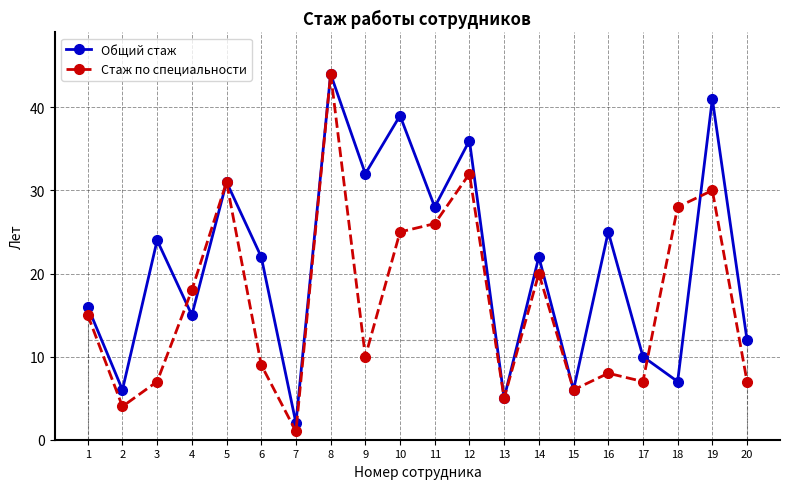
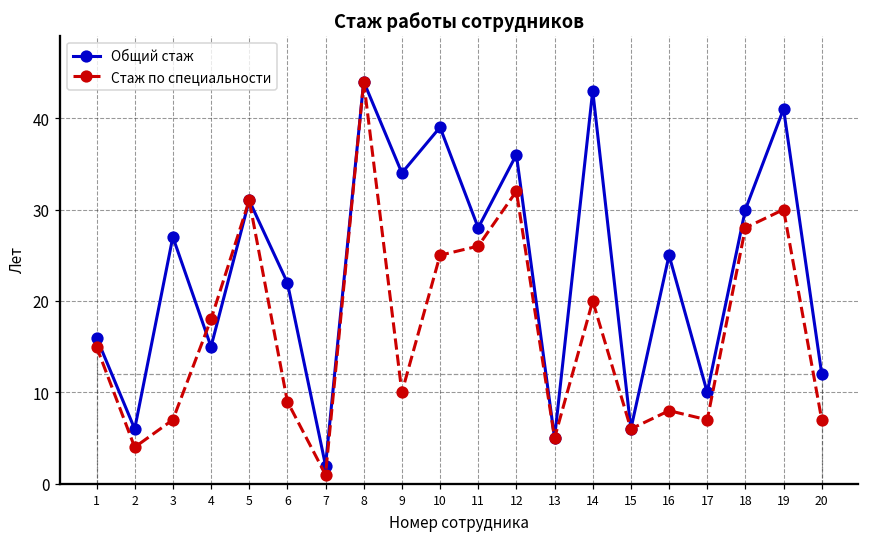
  {
    "Общий стаж": {
      "2": 6,
-     "3": 24,
+     "3": 27,
      "4": 15,
      "6": 22,
      "7": 2,
-     "9": 32,
+     "9": 34,
      "10": 39,
      "11": 28,
      "12": 36,
-     "14": 22,
+     "14": 43,
      "16": 25,
      "17": 10,
-     "18": 7,
+     "18": 30,
      "19": 41
    }
  }
